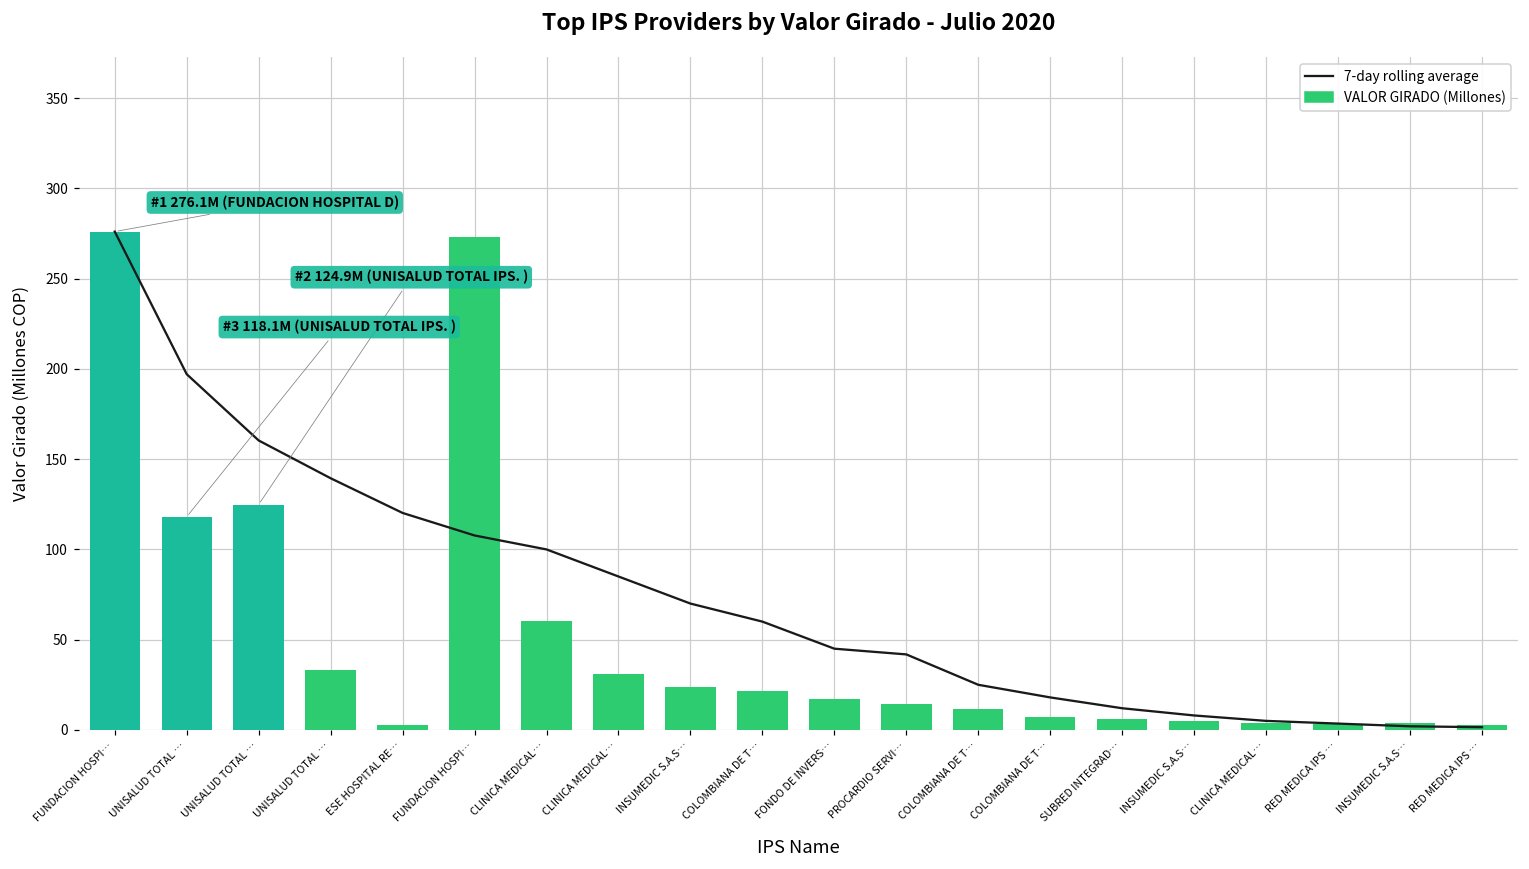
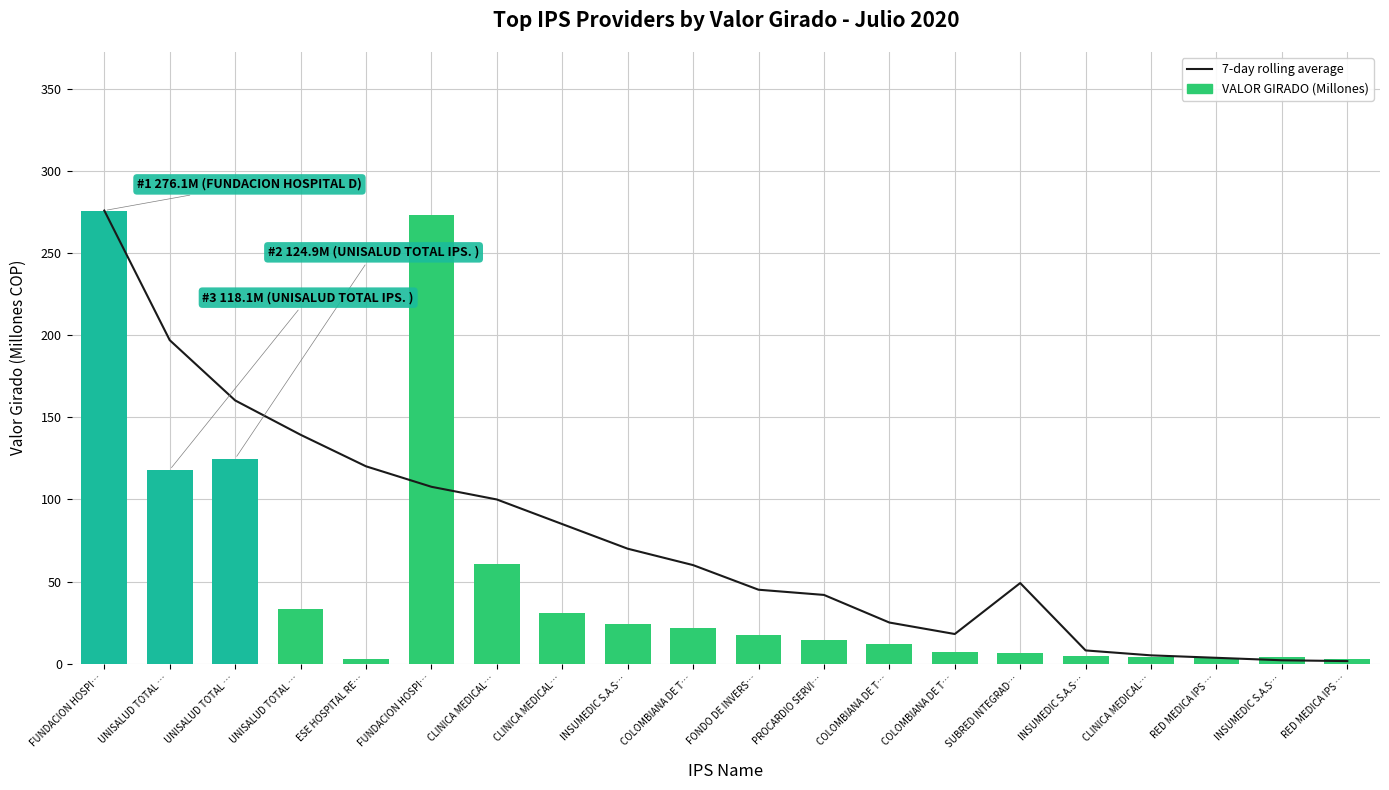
  {
    "7-day rolling average": {
      "FONDO DE INVERS…": 45,
      "PROCARDIO SERVI…": 42,
-     "SUBRED INTEGRAD…": 12
+     "SUBRED INTEGRAD…": 49
    }
  }
